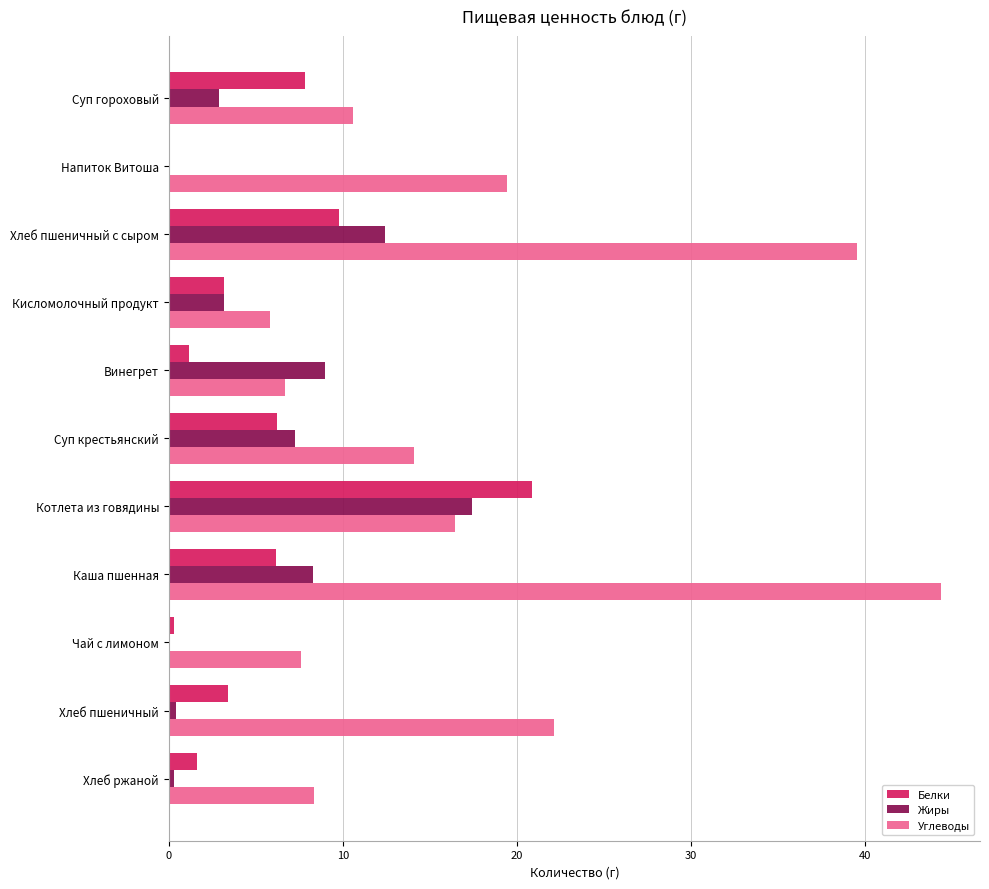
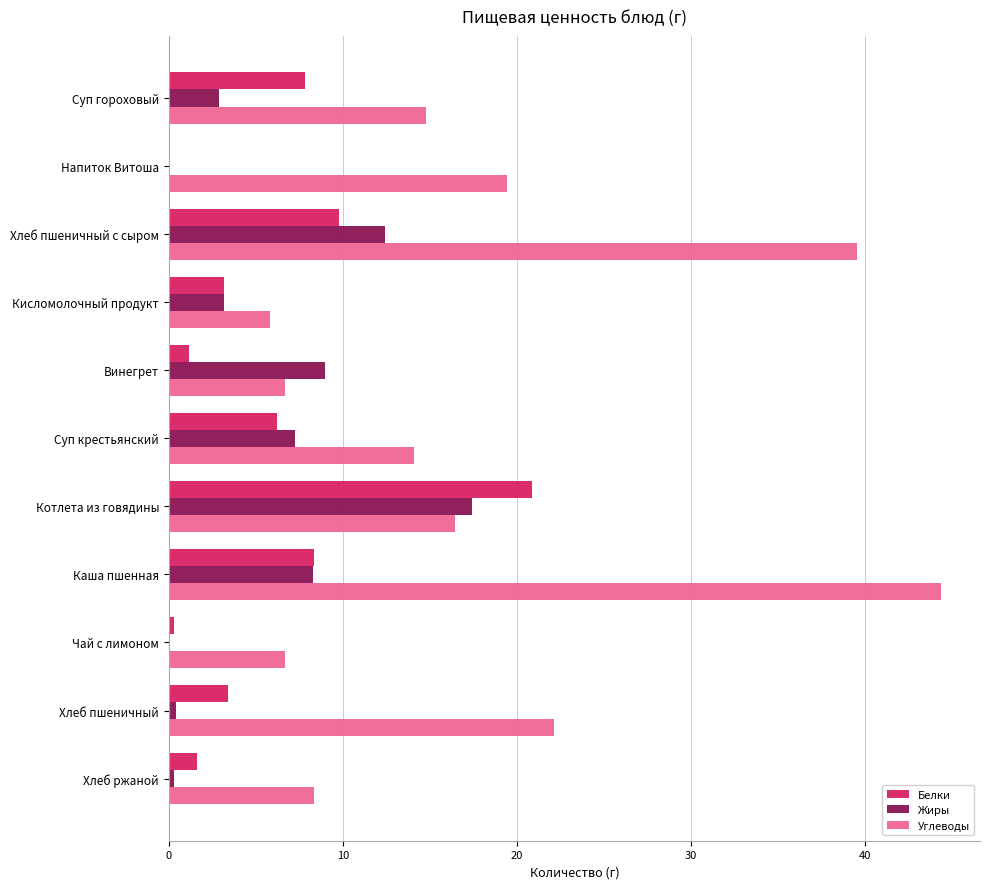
  {
    "Белки": {
      "Суп гороховый": 7.8,
      "Напиток Витоша": 0.0,
      "Хлеб пшеничный с сыром": 9.8,
      "Кисломолочный продукт": 3.2,
      "Винегрет": 1.2,
      "Суп крестьянский": 6.2,
      "Котлета из говядины": 20.9,
-     "Каша пшенная": 6.2,
+     "Каша пшенная": 8.3,
      "Чай с лимоном": 0.3,
      "Хлеб пшеничный": 3.4,
      "Хлеб ржаной": 1.7
    },
    "Жиры": {
      "Суп гороховый": 2.9,
      "Напиток Витоша": 0.0,
      "Хлеб пшеничный с сыром": 12.4,
      "Кисломолочный продукт": 3.2,
      "Винегрет": 9.0,
      "Суп крестьянский": 7.2,
      "Котлета из говядины": 17.4,
      "Каша пшенная": 8.3,
      "Чай с лимоном": 0.0,
      "Хлеб пшеничный": 0.4,
      "Хлеб ржаной": 0.3
    },
    "Углеводы": {
-     "Суп гороховый": 10.6,
+     "Суп гороховый": 14.8,
      "Напиток Витоша": 19.4,
      "Хлеб пшеничный с сыром": 39.5,
      "Кисломолочный продукт": 5.8,
      "Винегрет": 6.7,
      "Суп крестьянский": 14.1,
      "Котлета из говядины": 16.4,
      "Каша пшенная": 44.4,
-     "Чай с лимоном": 7.6,
+     "Чай с лимоном": 6.7,
      "Хлеб пшеничный": 22.1,
      "Хлеб ржаной": 8.4
    }
  }
